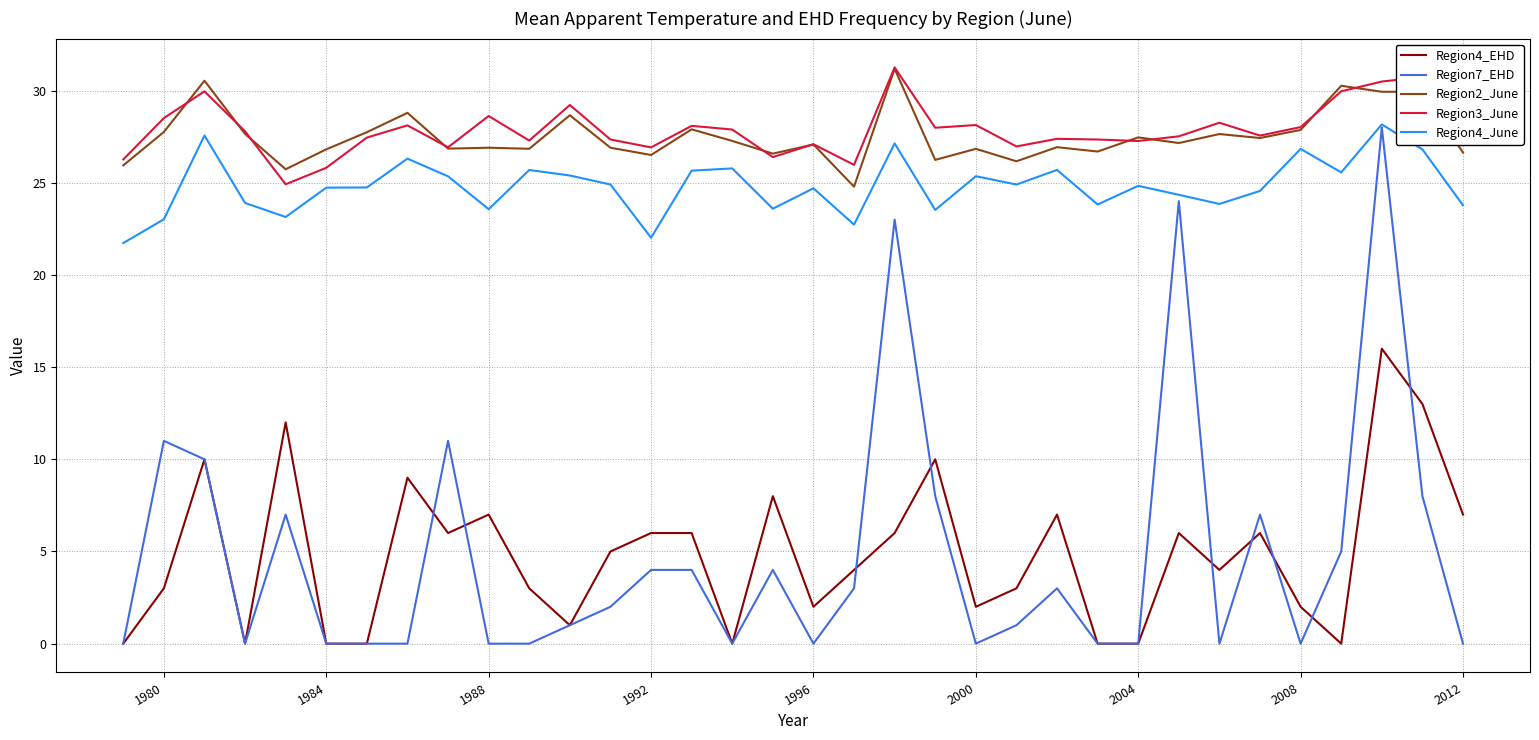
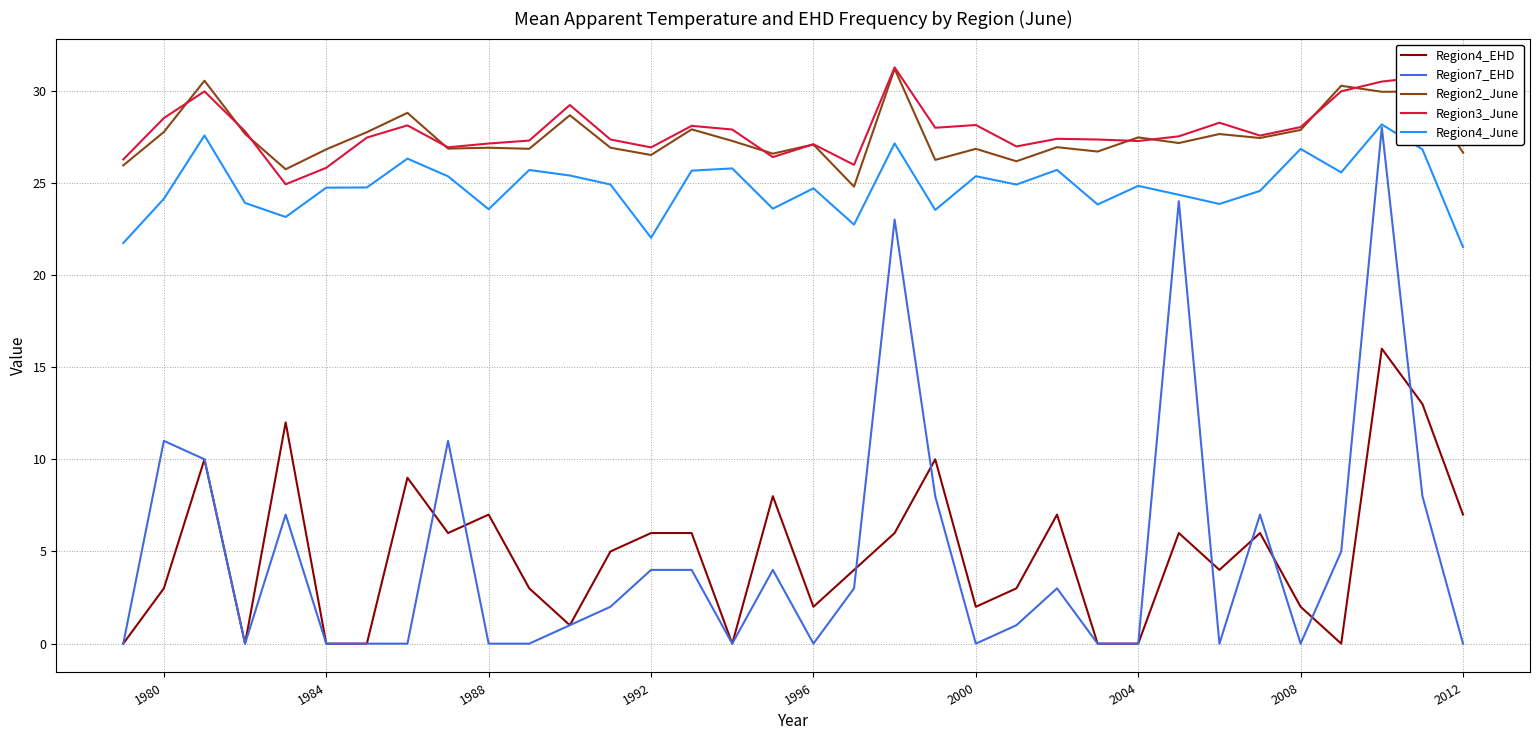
  {
    "Region4_EHD": {
      "1980": 3.0,
      "1988": 7.0,
      "1992": 6.0,
      "1996": 2.0,
      "2000": 2.0,
      "2008": 2.0,
      "2012": 7.0
    },
    "Region7_EHD": {
      "1980": 11.0,
      "1988": 0.0,
      "1992": 4.0,
      "1996": 0.0,
      "2000": 0.0,
      "2008": 0.0,
      "2012": 0.0
    },
    "Region2_June": {
      "1980": 27.8,
      "1984": 26.8,
      "1988": 26.9,
      "1992": 26.5,
      "2000": 26.8,
      "2004": 27.5,
      "2008": 27.9,
      "2012": 26.6
    },
    "Region3_June": {
      "1980": 28.5,
      "1984": 25.8,
-     "1988": 28.6,
+     "1988": 27.1,
      "1992": 26.9,
      "2000": 28.1,
      "2004": 27.3,
      "2008": 28.0
    },
    "Region4_June": {
-     "1980": 23.0,
+     "1980": 24.1,
      "1984": 24.7,
      "1988": 23.6,
      "1992": 22.0,
      "1996": 24.7,
      "2000": 25.4,
      "2004": 24.8,
      "2008": 26.8,
-     "2012": 23.8
+     "2012": 21.5
    }
  }
